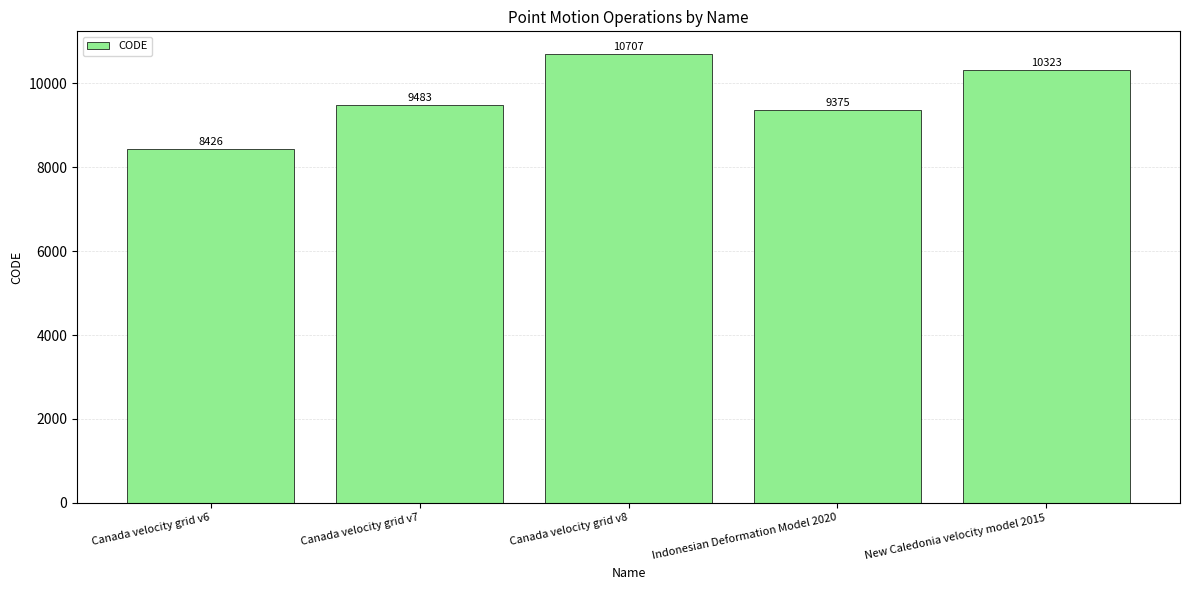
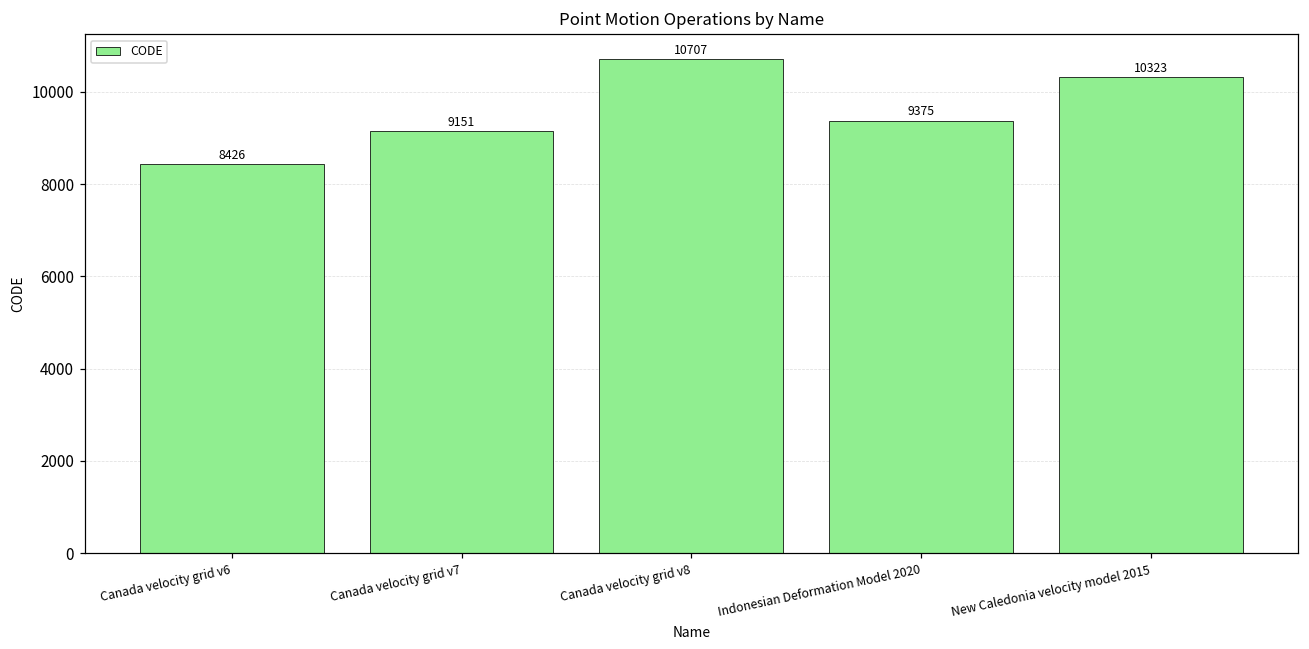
  {
    "Canada velocity grid v6": 8426,
-   "Canada velocity grid v7": 9483,
+   "Canada velocity grid v7": 9151,
    "Canada velocity grid v8": 10707,
    "Indonesian Deformation Model 2020": 9375,
    "New Caledonia velocity model 2015": 10323
  }
